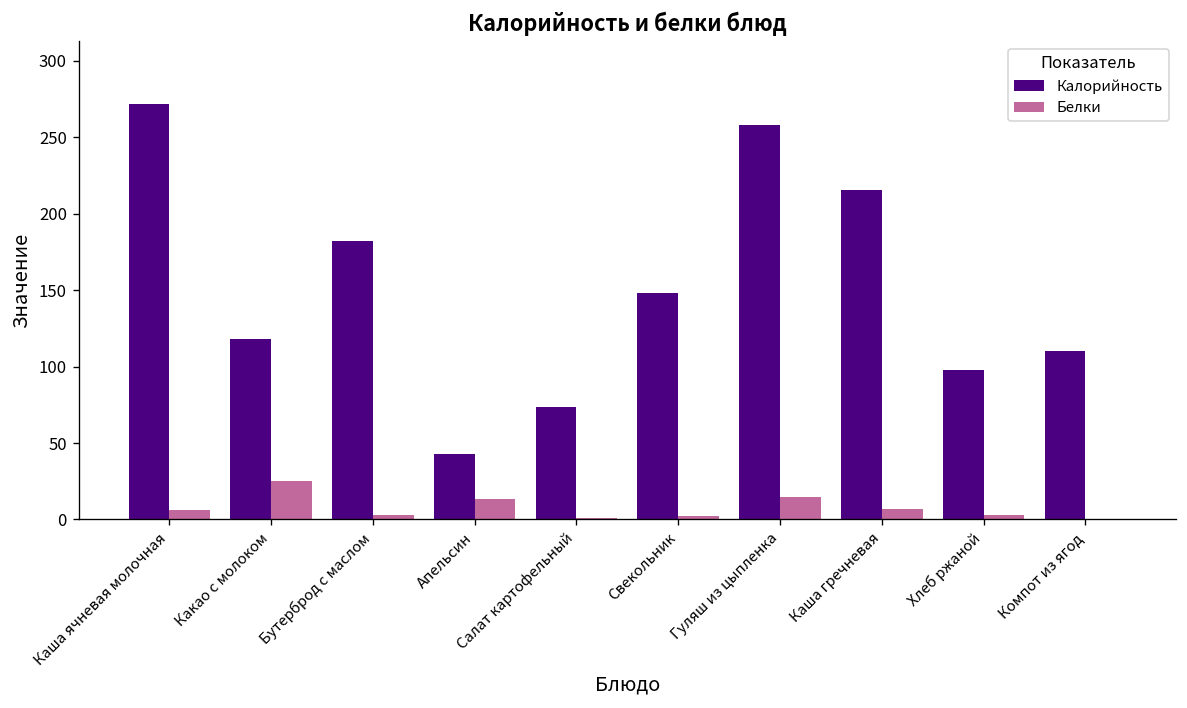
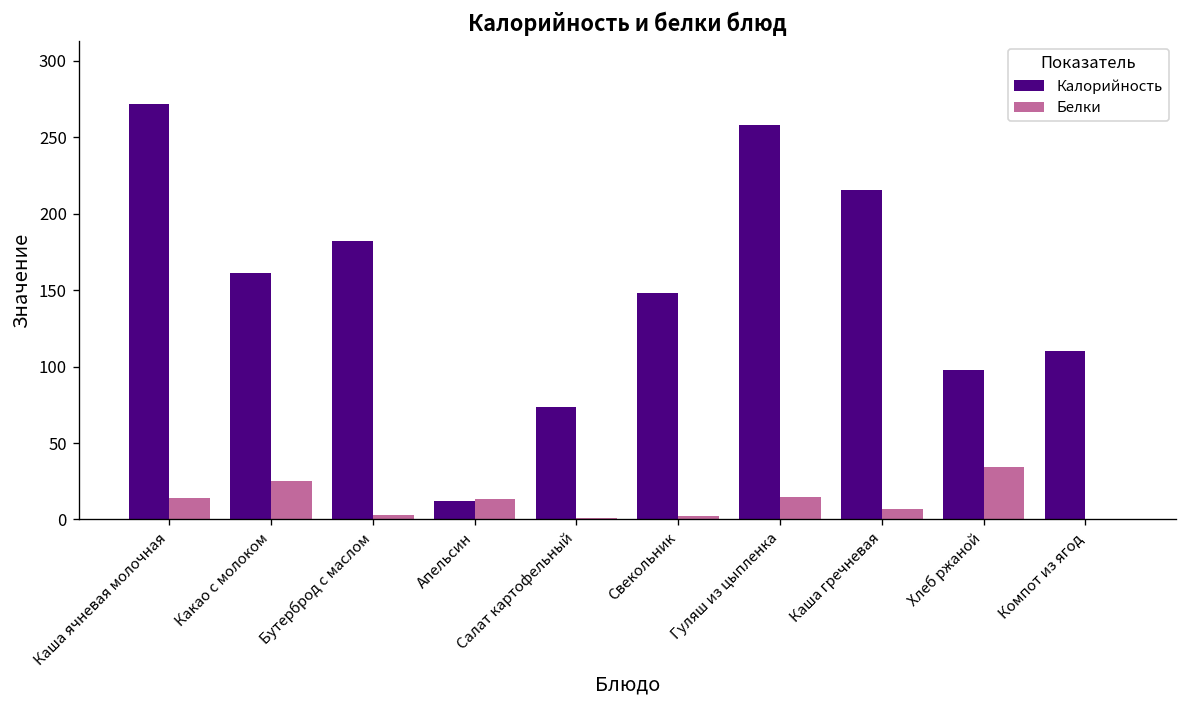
  {
    "Калорийность": {
      "Каша ячневая молочная": 272,
-     "Какао с молоком": 118,
+     "Какао с молоком": 161,
      "Бутерброд с маслом": 182,
-     "Апельсин": 43,
+     "Апельсин": 12,
      "Салат картофельный": 74,
      "Свекольник": 148,
      "Гуляш из цыпленка": 258,
      "Каша гречневая": 215,
      "Хлеб ржаной": 98,
      "Компот из ягод": 110
    },
    "Белки": {
-     "Каша ячневая молочная": 6,
+     "Каша ячневая молочная": 14,
      "Какао с молоком": 25,
      "Бутерброд с маслом": 3,
      "Апельсин": 14,
      "Свекольник": 2,
      "Гуляш из цыпленка": 14,
      "Каша гречневая": 7,
-     "Хлеб ржаной": 3
+     "Хлеб ржаной": 35
    }
  }
